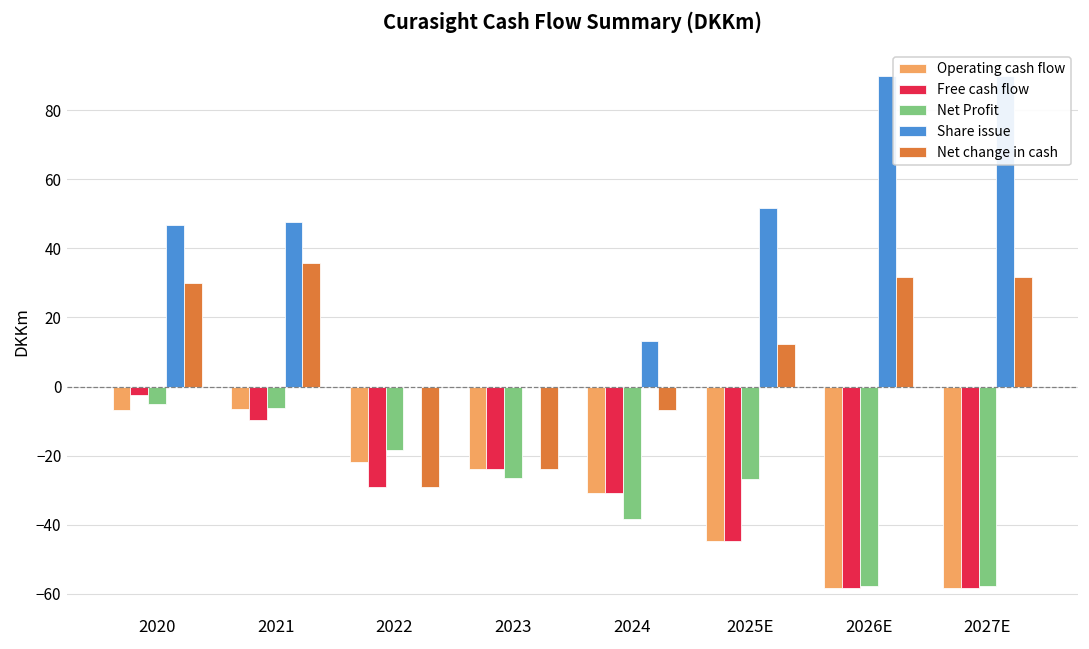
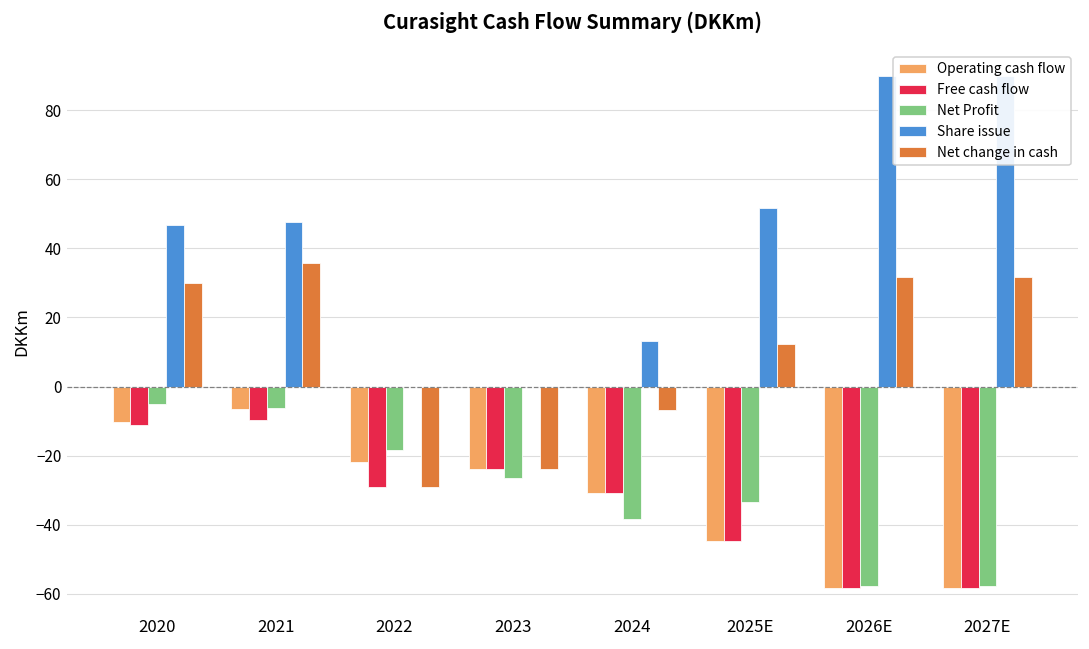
  {
    "Operating cash flow": {
-     "2020": -7,
+     "2020": -10,
      "2021": -7,
      "2022": -22,
      "2023": -24,
      "2024": -31,
      "2025E": -45,
      "2026E": -58,
      "2027E": -58
    },
    "Free cash flow": {
-     "2020": -2,
+     "2020": -11,
      "2021": -10,
      "2022": -29,
      "2023": -24,
      "2024": -31,
      "2025E": -45,
      "2026E": -58,
      "2027E": -58
    },
    "Net Profit": {
      "2020": -5,
      "2021": -6,
      "2022": -18,
      "2023": -27,
      "2024": -38,
-     "2025E": -27,
+     "2025E": -33,
      "2026E": -58,
      "2027E": -58
    },
    "Share issue": {
      "2020": 47,
      "2021": 48,
      "2022": 0,
      "2023": 0,
      "2024": 13,
      "2025E": 52,
      "2026E": 90
    },
    "Net change in cash": {
      "2020": 30,
      "2021": 36,
      "2022": -29,
      "2023": -24,
      "2024": -7,
      "2025E": 12,
      "2026E": 32,
      "2027E": 32
    }
  }
